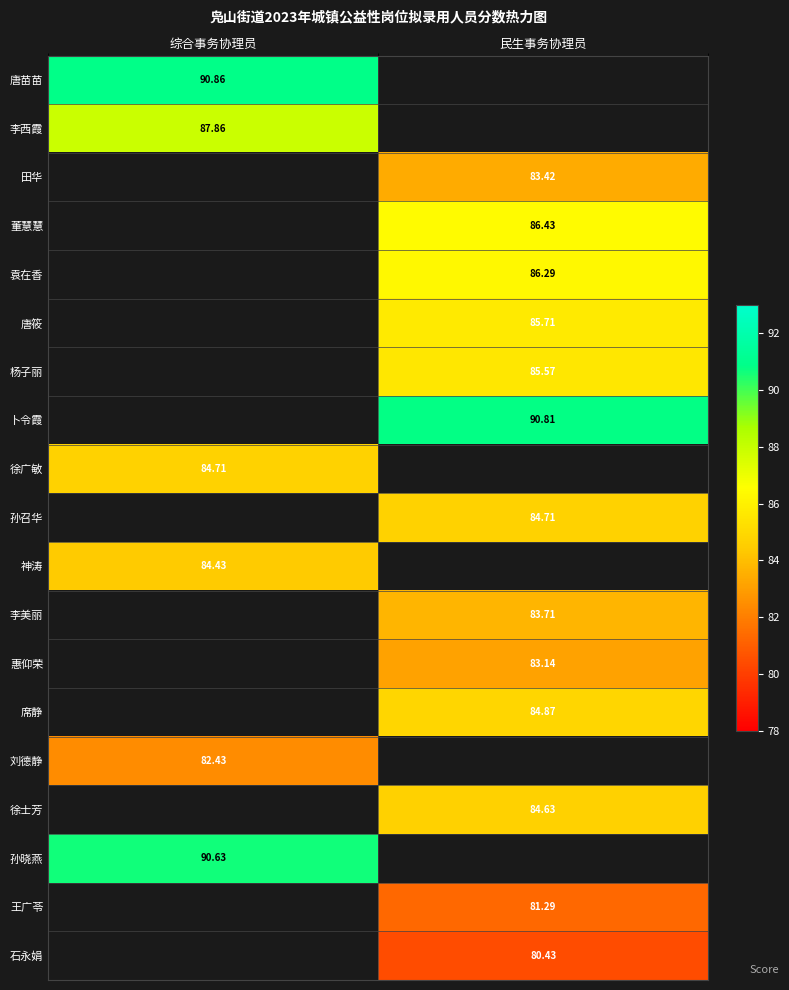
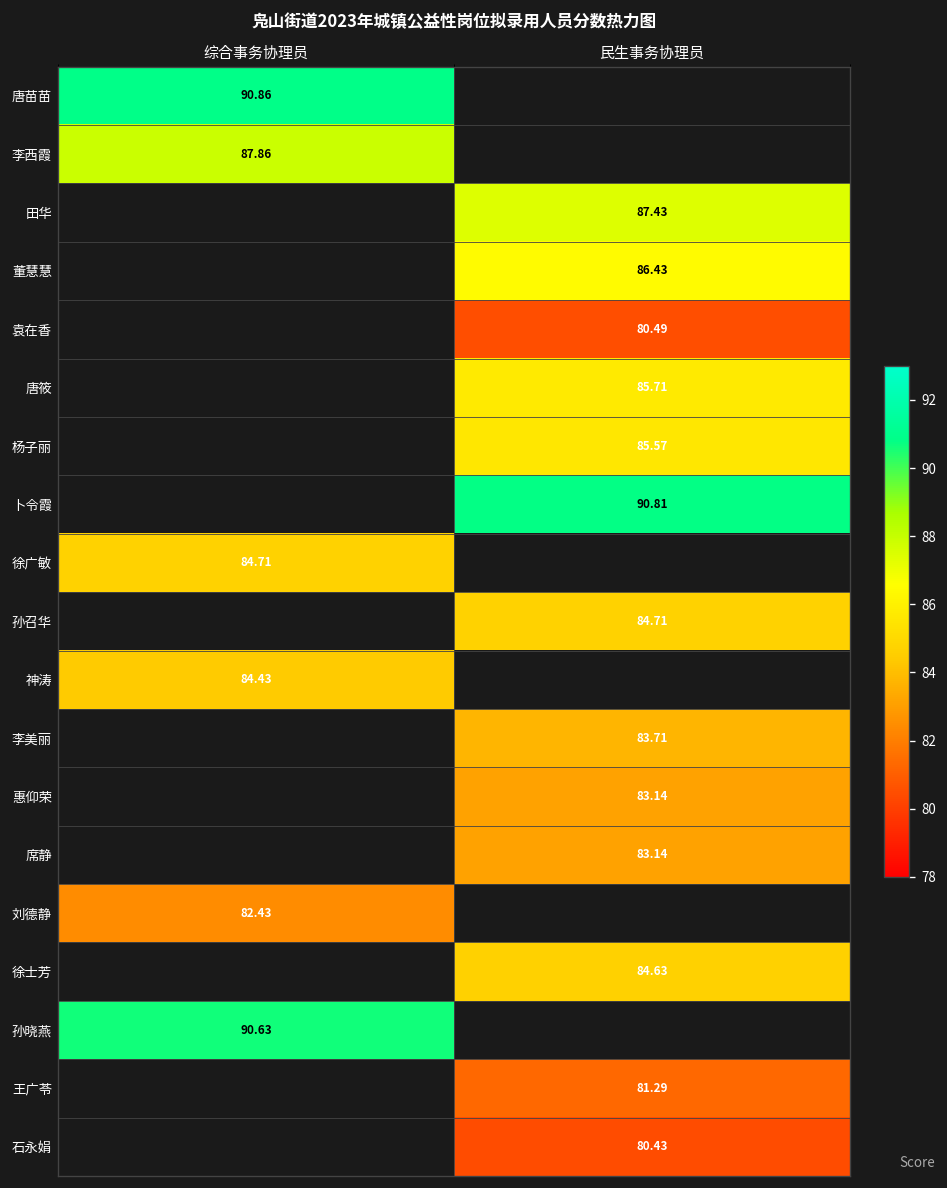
  {
    "唐苗苗": {
      "综合事务协理员": 90.86
    },
    "李西霞": {
      "综合事务协理员": 87.86
    },
    "田华": {
-     "民生事务协理员": 83.42
+     "民生事务协理员": 87.43
    },
    "董慧慧": {
      "民生事务协理员": 86.43
    },
    "袁在香": {
-     "民生事务协理员": 86.29
+     "民生事务协理员": 80.49
    },
    "唐筱": {
      "民生事务协理员": 85.71
    },
    "杨子丽": {
      "民生事务协理员": 85.57
    },
    "卜令霞": {
      "民生事务协理员": 90.81
    },
    "徐广敏": {
      "综合事务协理员": 84.71
    },
    "孙召华": {
      "民生事务协理员": 84.71
    },
    "神涛": {
      "综合事务协理员": 84.43
    },
    "李美丽": {
      "民生事务协理员": 83.71
    },
    "惠仰荣": {
      "民生事务协理员": 83.14
    },
    "席静": {
-     "民生事务协理员": 84.87
+     "民生事务协理员": 83.14
    },
    "刘德静": {
      "综合事务协理员": 82.43
    },
    "徐士芳": {
      "民生事务协理员": 84.63
    },
    "孙晓燕": {
      "综合事务协理员": 90.63
    },
    "王广苓": {
      "民生事务协理员": 81.29
    },
    "石永娟": {
      "民生事务协理员": 80.43
    }
  }
